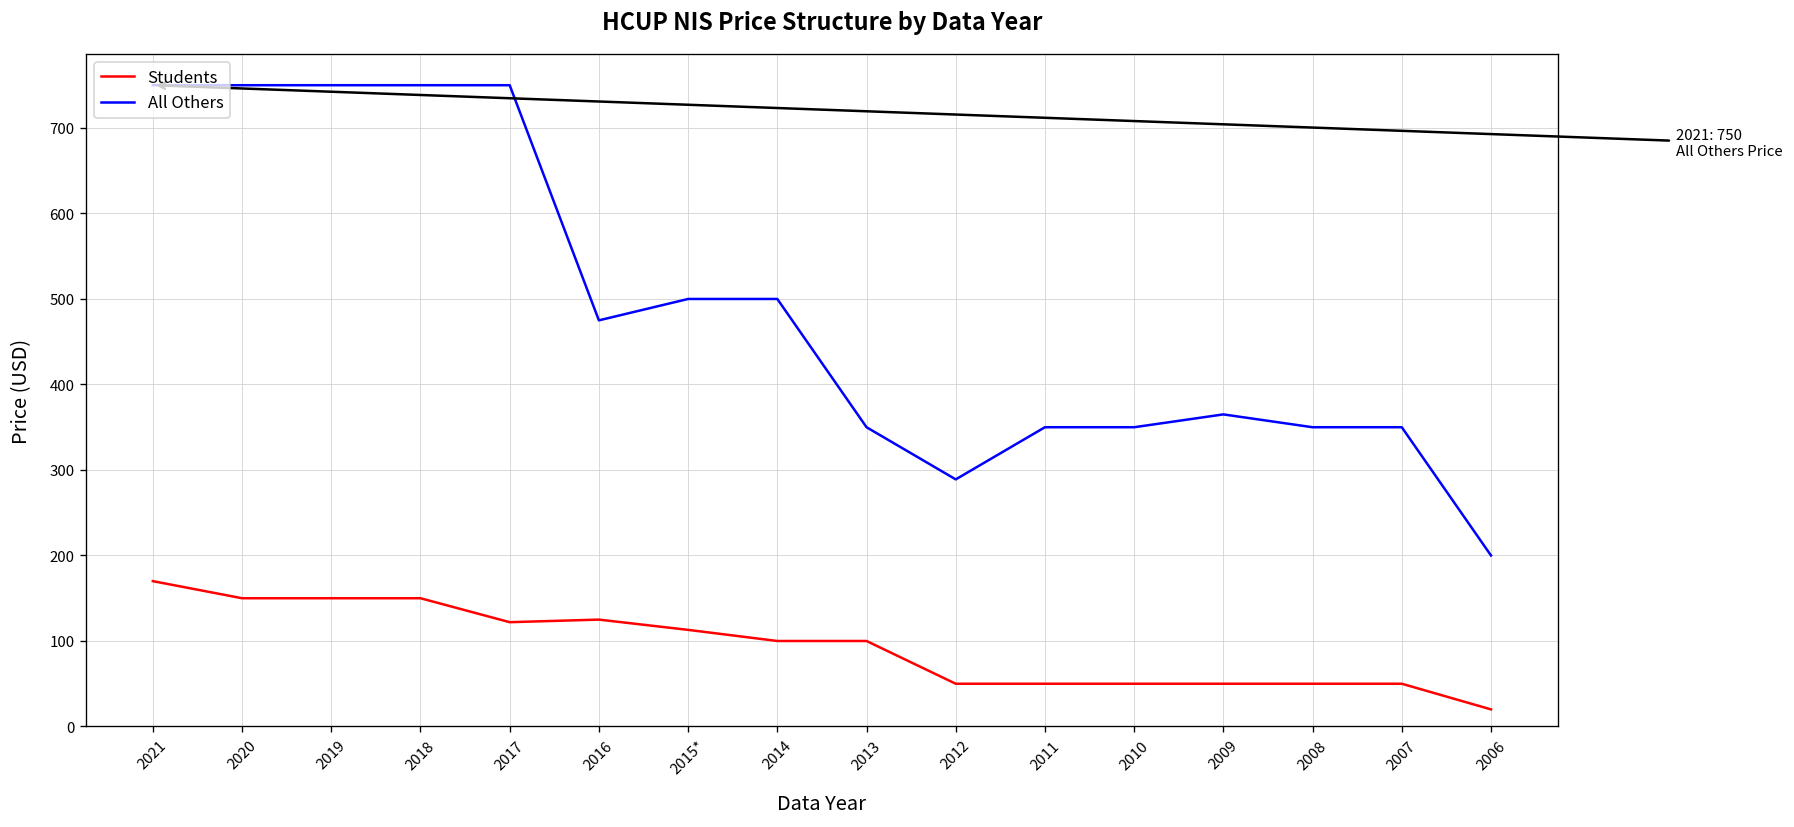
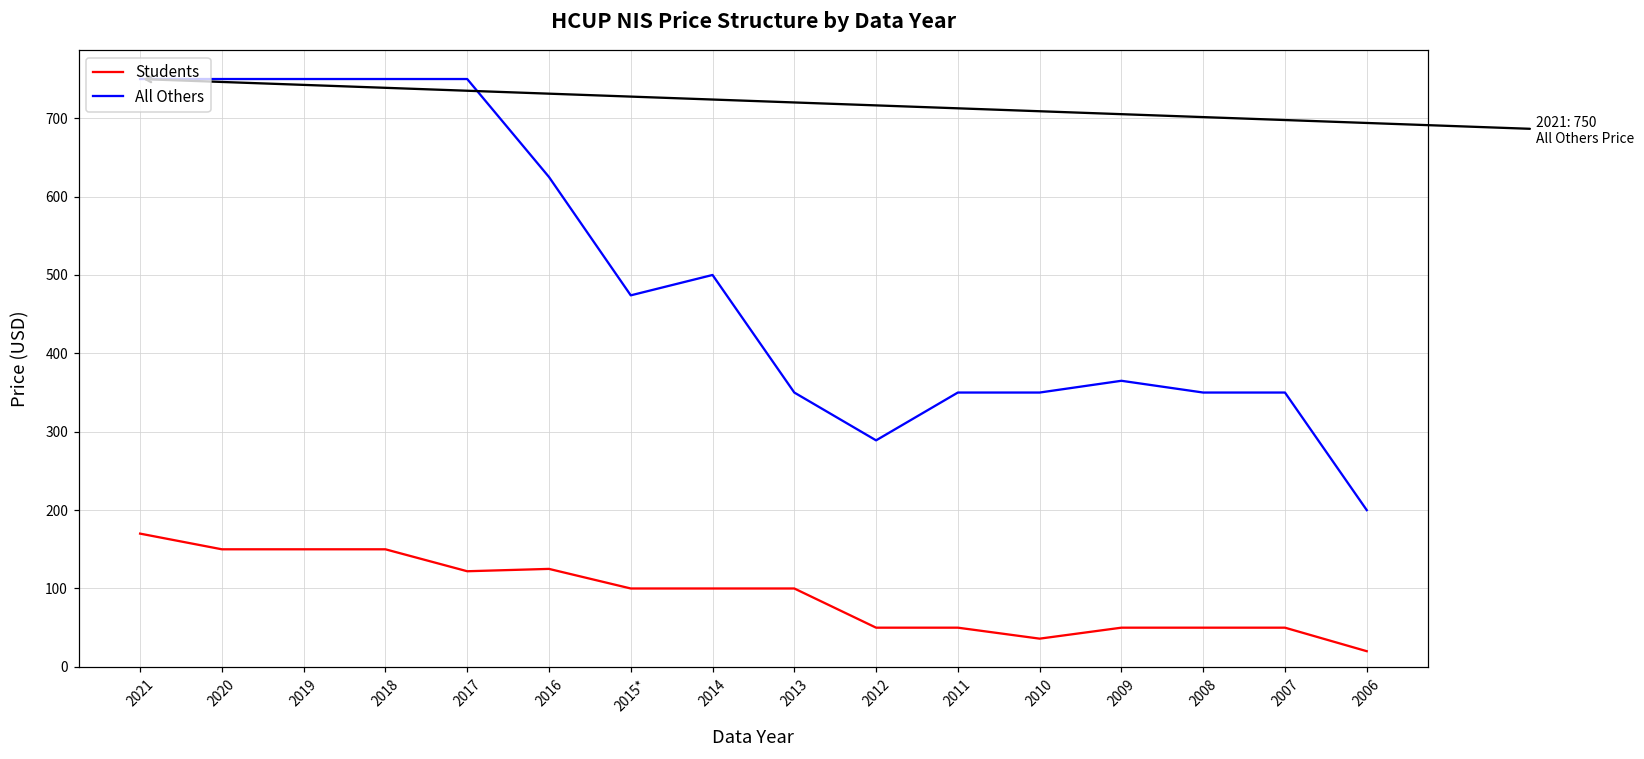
  {
    "Students": {
      "2021": 170,
      "2020": 150,
      "2019": 150,
      "2018": 150,
      "2017": 120,
      "2016": 130,
-     "2015*": 110,
+     "2015*": 100,
      "2014": 100,
      "2013": 100,
      "2012": 50,
      "2011": 50,
-     "2010": 50,
+     "2010": 40,
      "2009": 50,
      "2008": 50,
      "2007": 50,
      "2006": 20
    },
    "All Others": {
-     "2016": 480,
-     "2015*": 500,
+     "2016": 630,
+     "2015*": 470,
      "2014": 500,
      "2013": 350,
      "2012": 290,
      "2011": 350,
      "2010": 350,
      "2009": 370,
      "2008": 350,
      "2007": 350,
      "2006": 200
    }
  }
